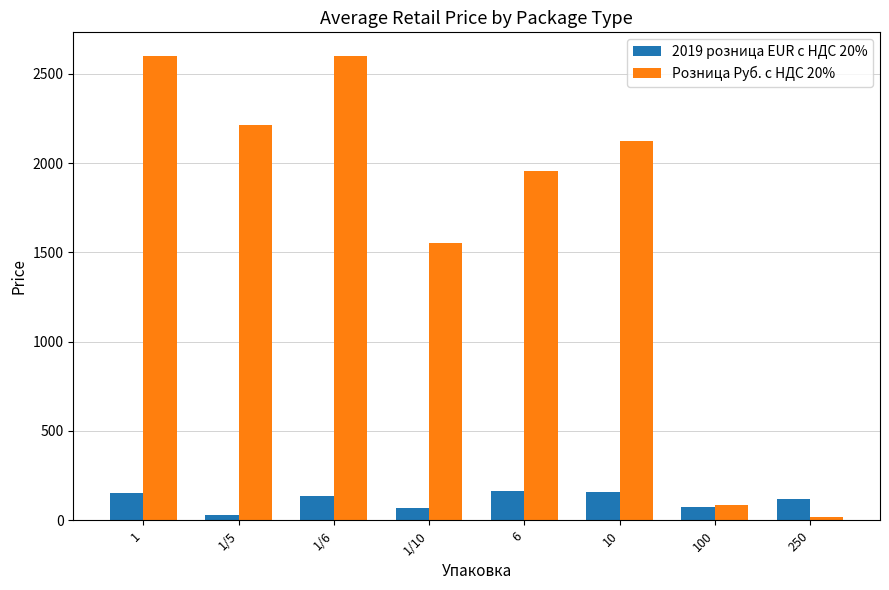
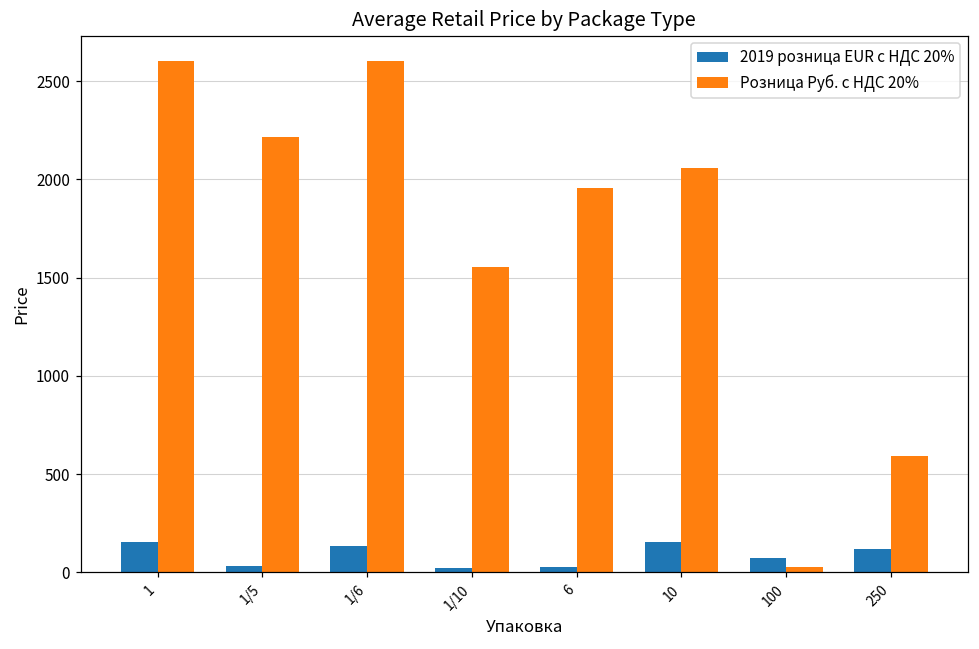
  {
    "2019 розница EUR с НДС 20%": {
      "1": 150,
      "1/5": 30,
      "1/6": 130,
-     "1/10": 70,
-     "6": 160,
+     "1/10": 20,
+     "6": 30,
      "10": 160,
      "100": 70,
      "250": 120
    },
    "Розница Руб. с НДС 20%": {
      "1": 2600,
      "1/5": 2220,
      "1/6": 2600,
      "1/10": 1550,
      "6": 1950,
-     "10": 2120,
-     "100": 80,
-     "250": 20
+     "10": 2060,
+     "100": 30,
+     "250": 590
    }
  }
